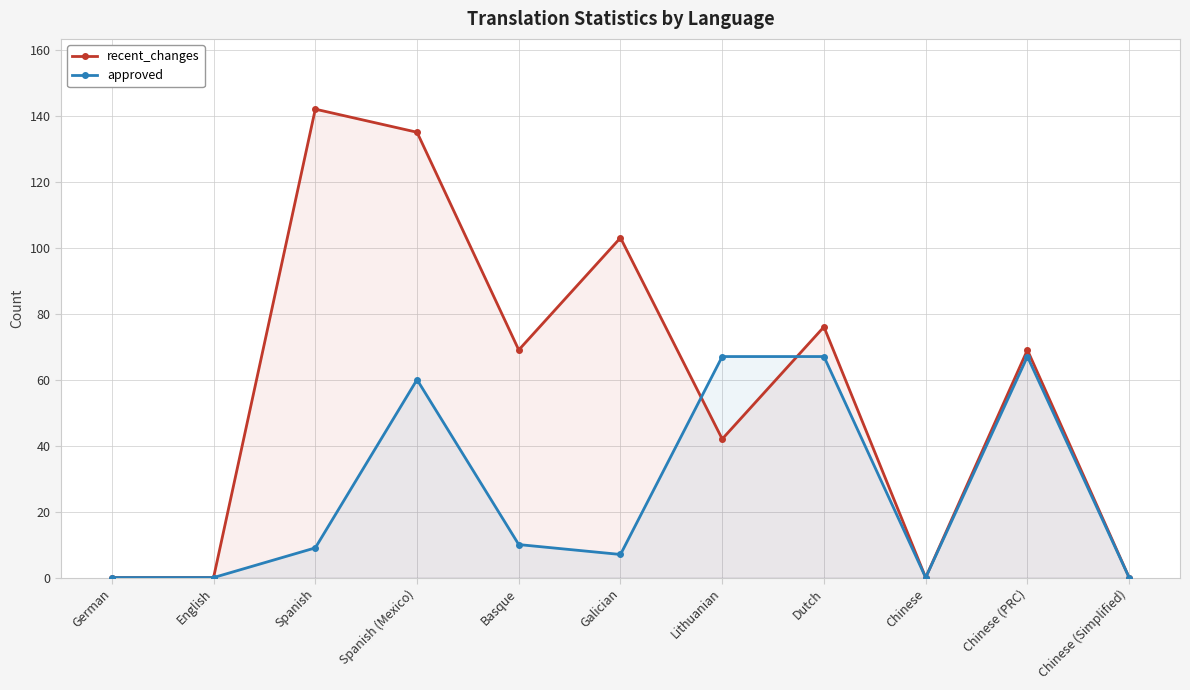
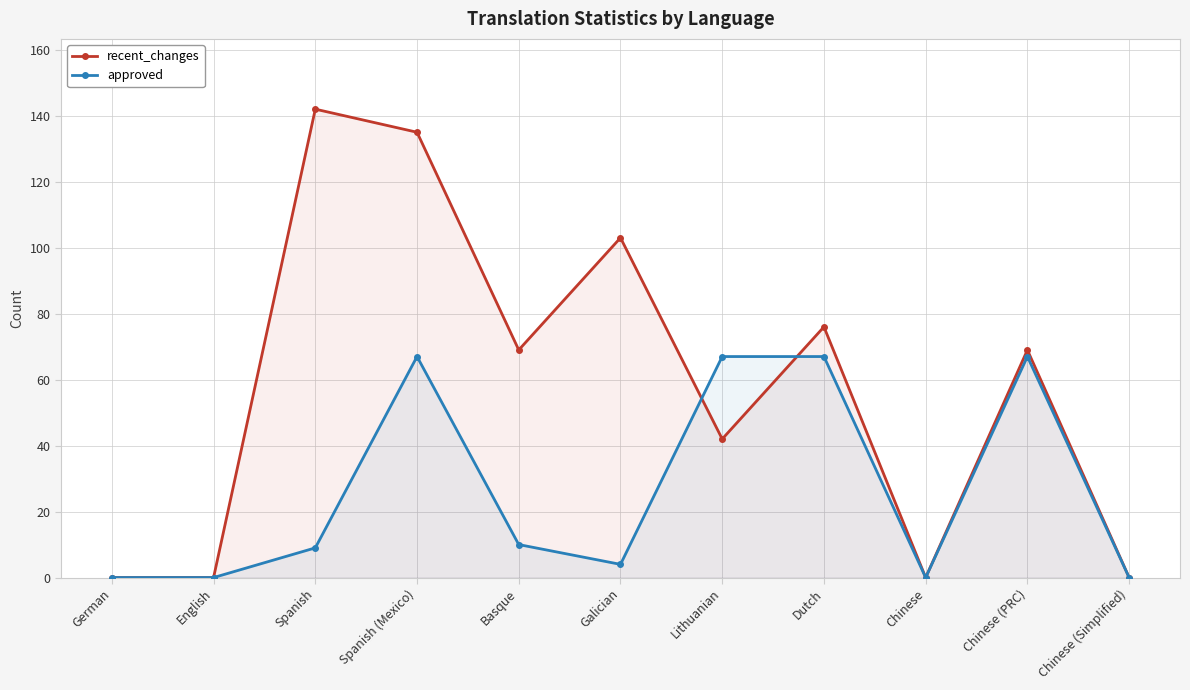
  {
    "recent_changes": {
      "Spanish": 142,
      "Spanish (Mexico)": 135,
      "Basque": 69,
      "Galician": 103,
      "Lithuanian": 42,
      "Dutch": 76,
      "Chinese (PRC)": 69
    },
    "approved": {
      "Spanish": 9,
-     "Spanish (Mexico)": 60,
+     "Spanish (Mexico)": 67,
      "Basque": 10,
-     "Galician": 7,
+     "Galician": 4,
      "Lithuanian": 67,
      "Dutch": 67,
      "Chinese (PRC)": 67
    }
  }
